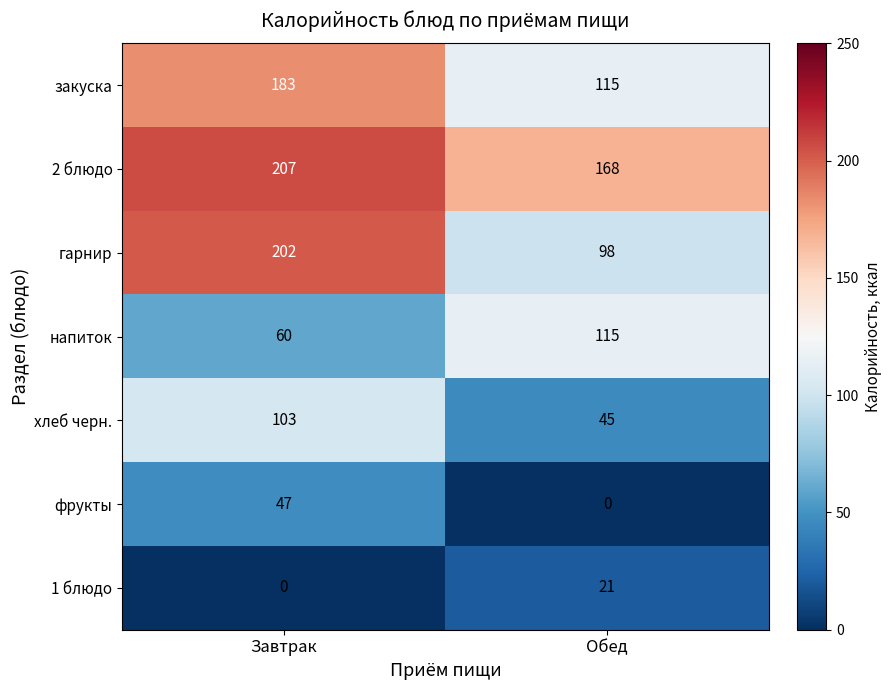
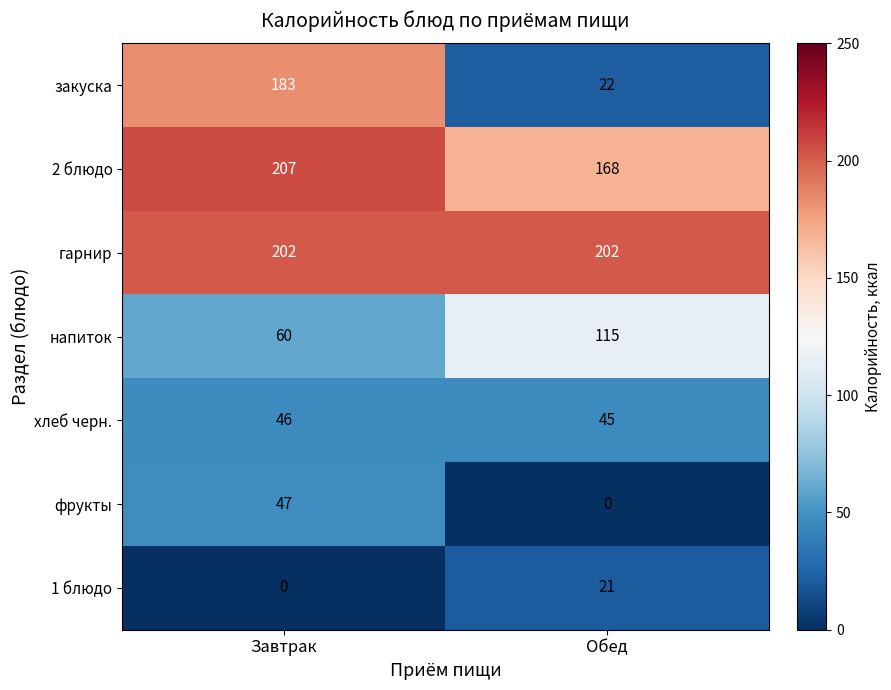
  {
    "закуска": {
      "Завтрак": 183,
-     "Обед": 115
+     "Обед": 22
    },
    "2 блюдо": {
      "Завтрак": 207,
      "Обед": 168
    },
    "гарнир": {
      "Завтрак": 202,
-     "Обед": 98
+     "Обед": 202
    },
    "напиток": {
      "Завтрак": 60,
      "Обед": 115
    },
    "хлеб черн.": {
-     "Завтрак": 103,
+     "Завтрак": 46,
      "Обед": 45
    },
    "фрукты": {
      "Завтрак": 47,
      "Обед": 0
    },
    "1 блюдо": {
      "Завтрак": 0,
      "Обед": 21
    }
  }
